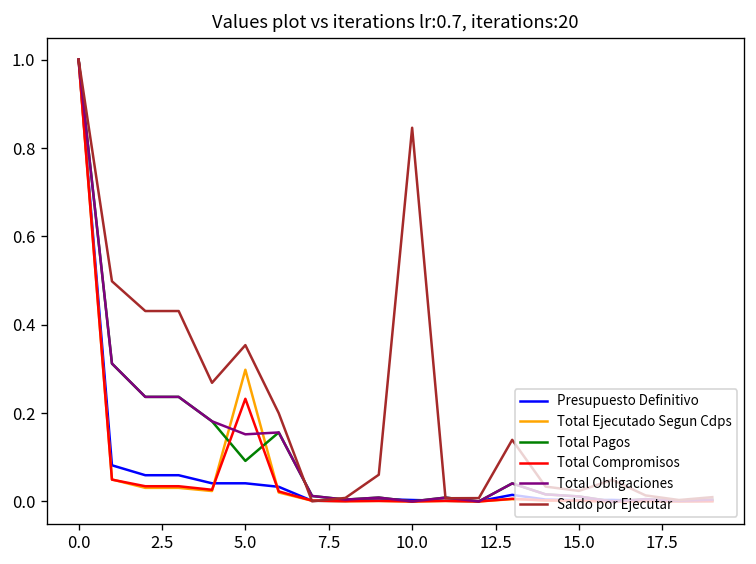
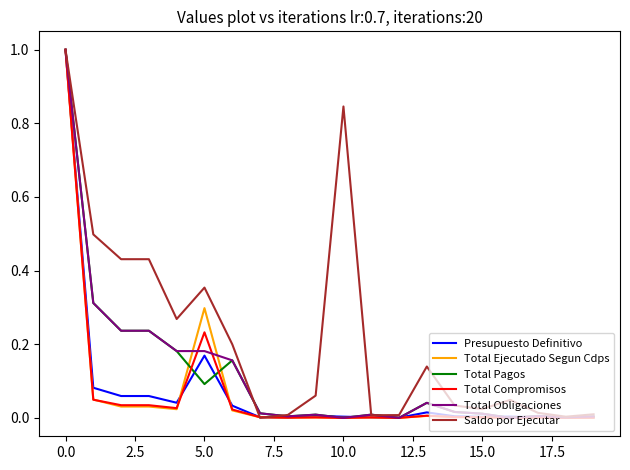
  {
    "Presupuesto Definitivo": {
-     "5.0": 0.04
+     "5.0": 0.17
    },
    "Total Ejecutado Segun Cdps": {
      "5.0": 0.30
    },
    "Total Pagos": {
      "5.0": 0.09
    },
    "Total Compromisos": {
      "5.0": 0.23
    },
    "Total Obligaciones": {
-     "5.0": 0.15
+     "5.0": 0.18
    },
    "Saldo por Ejecutar": {
      "5.0": 0.35,
      "10.0": 0.85
    }
  }
